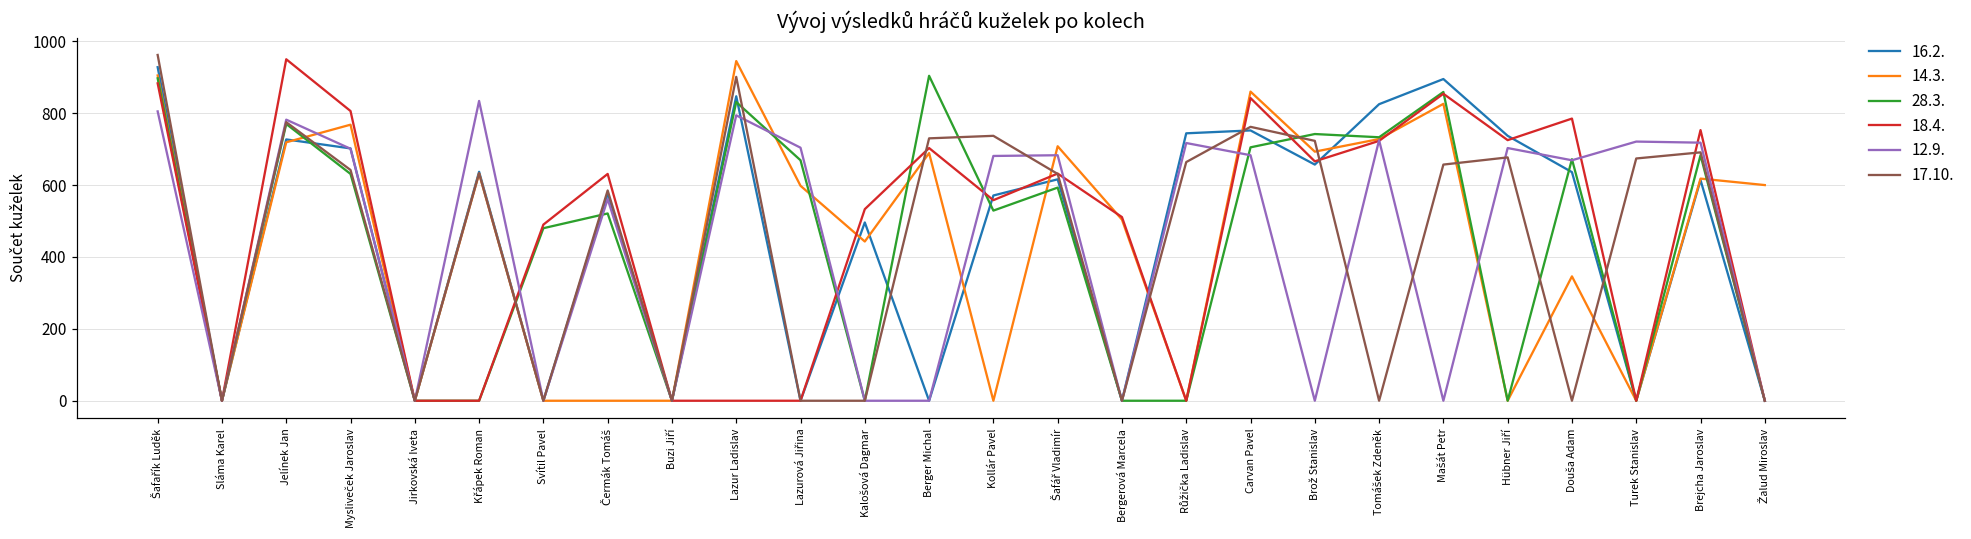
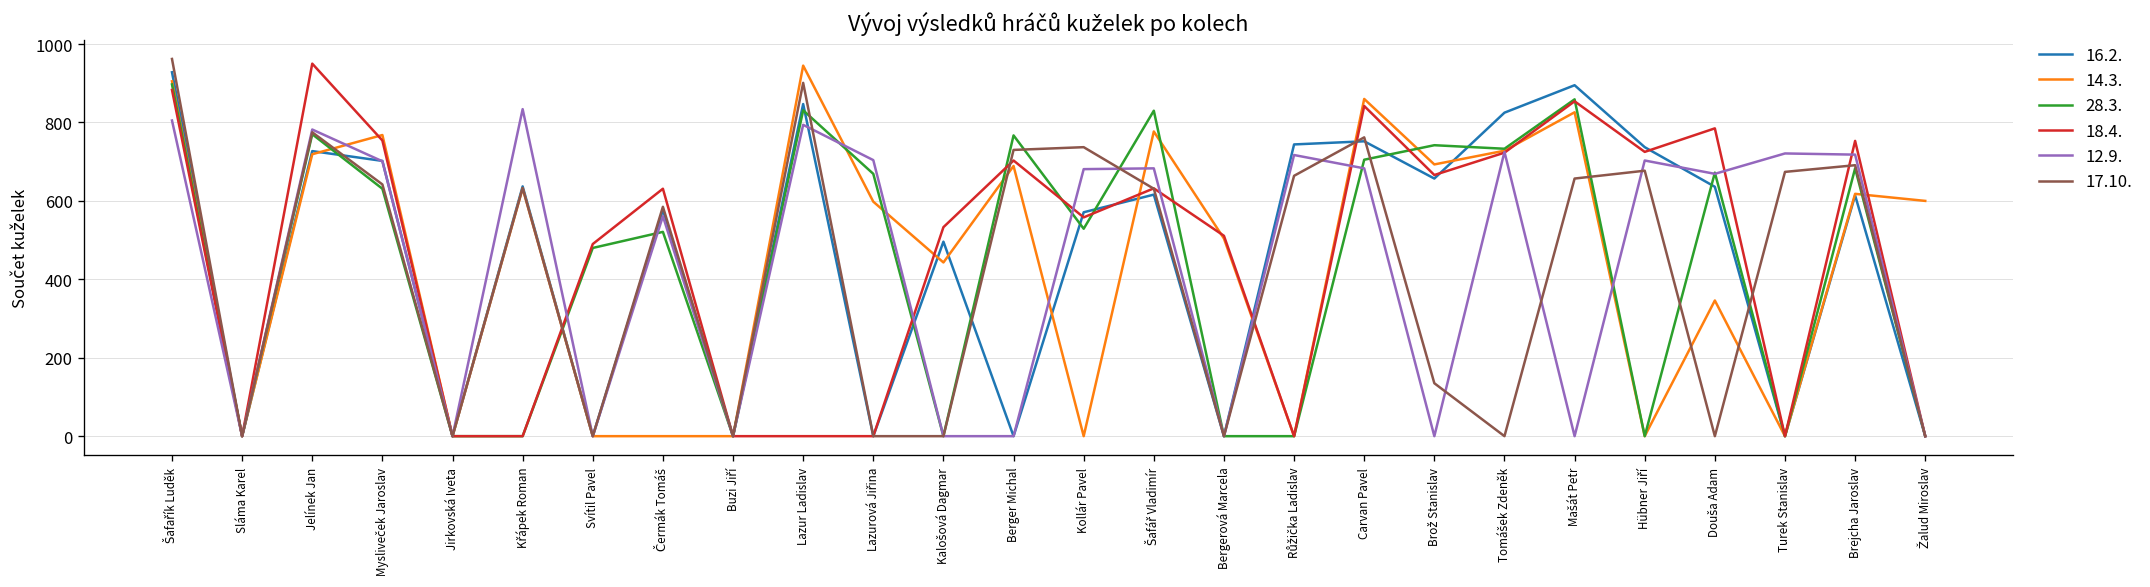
  {
    "16.2.": {
      "Šafařík Luděk": 930,
      "Jelínek Jan": 730,
      "Čermák Tomáš": 580,
      "Lazur Ladislav": 850,
      "Kalošová Dagmar": 500,
      "Kollár Pavel": 570,
      "Šafář Vladimír": 620,
      "Růžička Ladislav": 740,
      "Carvan Pavel": 750,
      "Brož Stanislav": 660,
      "Tomášek Zdeněk": 830,
      "Mašát Petr": 900,
      "Hübner Jiří": 740,
      "Douša Adam": 640
    },
    "14.3.": {
      "Šafařík Luděk": 910,
      "Jelínek Jan": 720,
      "Mysliveček Jaroslav": 770,
      "Čermák Tomáš": 0,
      "Lazur Ladislav": 950,
      "Lazurová Jiřina": 600,
      "Kalošová Dagmar": 440,
      "Berger Michal": 690,
      "Kollár Pavel": 0,
-     "Šafář Vladimír": 710,
+     "Šafář Vladimír": 780,
      "Carvan Pavel": 860,
      "Brož Stanislav": 690,
      "Mašát Petr": 830,
      "Douša Adam": 350,
      "Žalud Miroslav": 600
    },
    "28.3.": {
      "Šafařík Luděk": 900,
      "Mysliveček Jaroslav": 630,
      "Svítil Pavel": 480,
      "Čermák Tomáš": 520,
      "Lazur Ladislav": 830,
      "Lazurová Jiřina": 670,
-     "Berger Michal": 900,
+     "Berger Michal": 770,
      "Kollár Pavel": 530,
-     "Šafář Vladimír": 590,
+     "Šafář Vladimír": 830,
      "Carvan Pavel": 710,
      "Brož Stanislav": 740,
      "Brejcha Jaroslav": 680
    },
    "18.4.": {
      "Šafařík Luděk": 880,
      "Jelínek Jan": 950,
-     "Mysliveček Jaroslav": 810,
+     "Mysliveček Jaroslav": 750,
      "Svítil Pavel": 490,
      "Čermák Tomáš": 630,
      "Lazur Ladislav": 0,
      "Kalošová Dagmar": 530,
      "Berger Michal": 700,
      "Kollár Pavel": 560,
      "Carvan Pavel": 840,
      "Brož Stanislav": 670,
      "Hübner Jiří": 730,
      "Douša Adam": 790,
      "Brejcha Jaroslav": 750
    },
    "12.9.": {
      "Šafařík Luděk": 810,
      "Křápek Roman": 830,
      "Čermák Tomáš": 560,
      "Lazur Ladislav": 790,
      "Lazurová Jiřina": 700,
      "Kollár Pavel": 680,
      "Šafář Vladimír": 680,
      "Růžička Ladislav": 720,
      "Carvan Pavel": 680,
      "Brož Stanislav": 0,
      "Mašát Petr": 0,
      "Hübner Jiří": 700,
      "Turek Stanislav": 720,
      "Brejcha Jaroslav": 720
    },
    "17.10.": {
      "Šafařík Luděk": 960,
      "Mysliveček Jaroslav": 640,
      "Čermák Tomáš": 590,
      "Lazur Ladislav": 900,
      "Berger Michal": 730,
      "Kollár Pavel": 740,
      "Růžička Ladislav": 660,
      "Carvan Pavel": 760,
-     "Brož Stanislav": 720,
+     "Brož Stanislav": 140,
      "Tomášek Zdeněk": 0,
      "Mašát Petr": 660,
      "Hübner Jiří": 680,
      "Douša Adam": 0,
      "Turek Stanislav": 670,
      "Brejcha Jaroslav": 690
    }
  }
